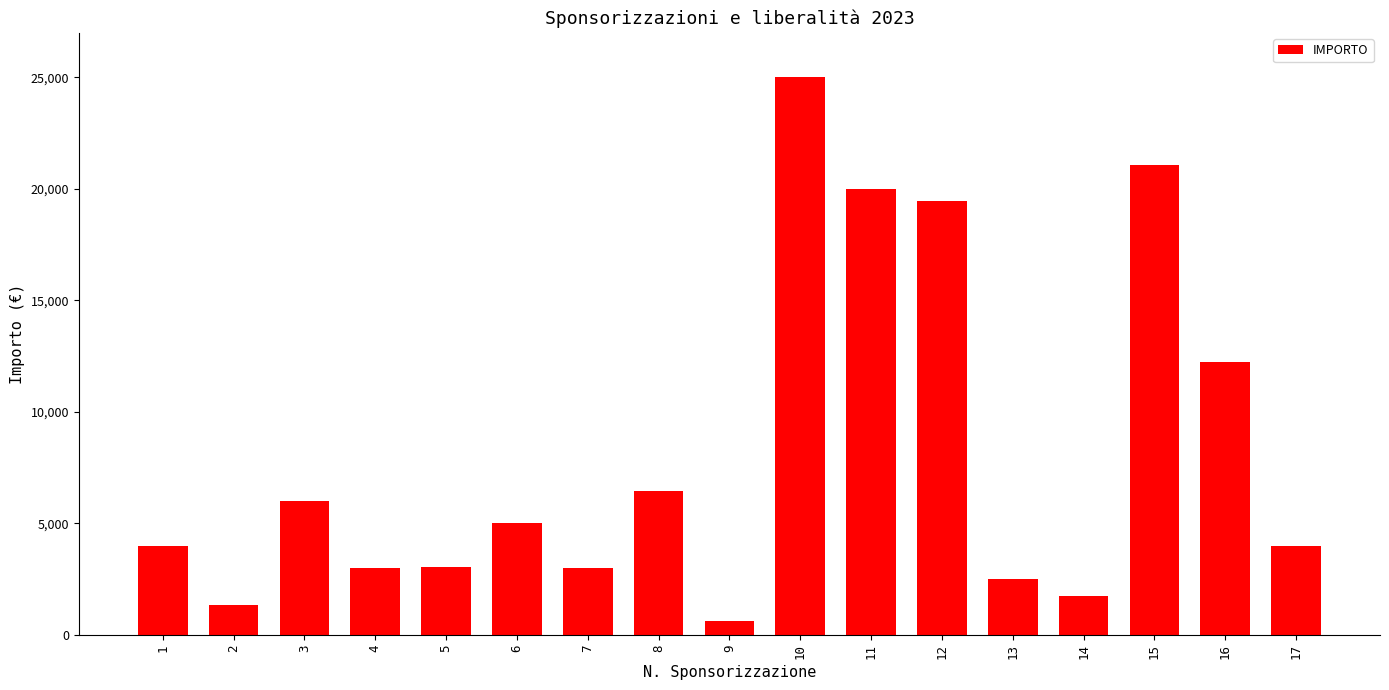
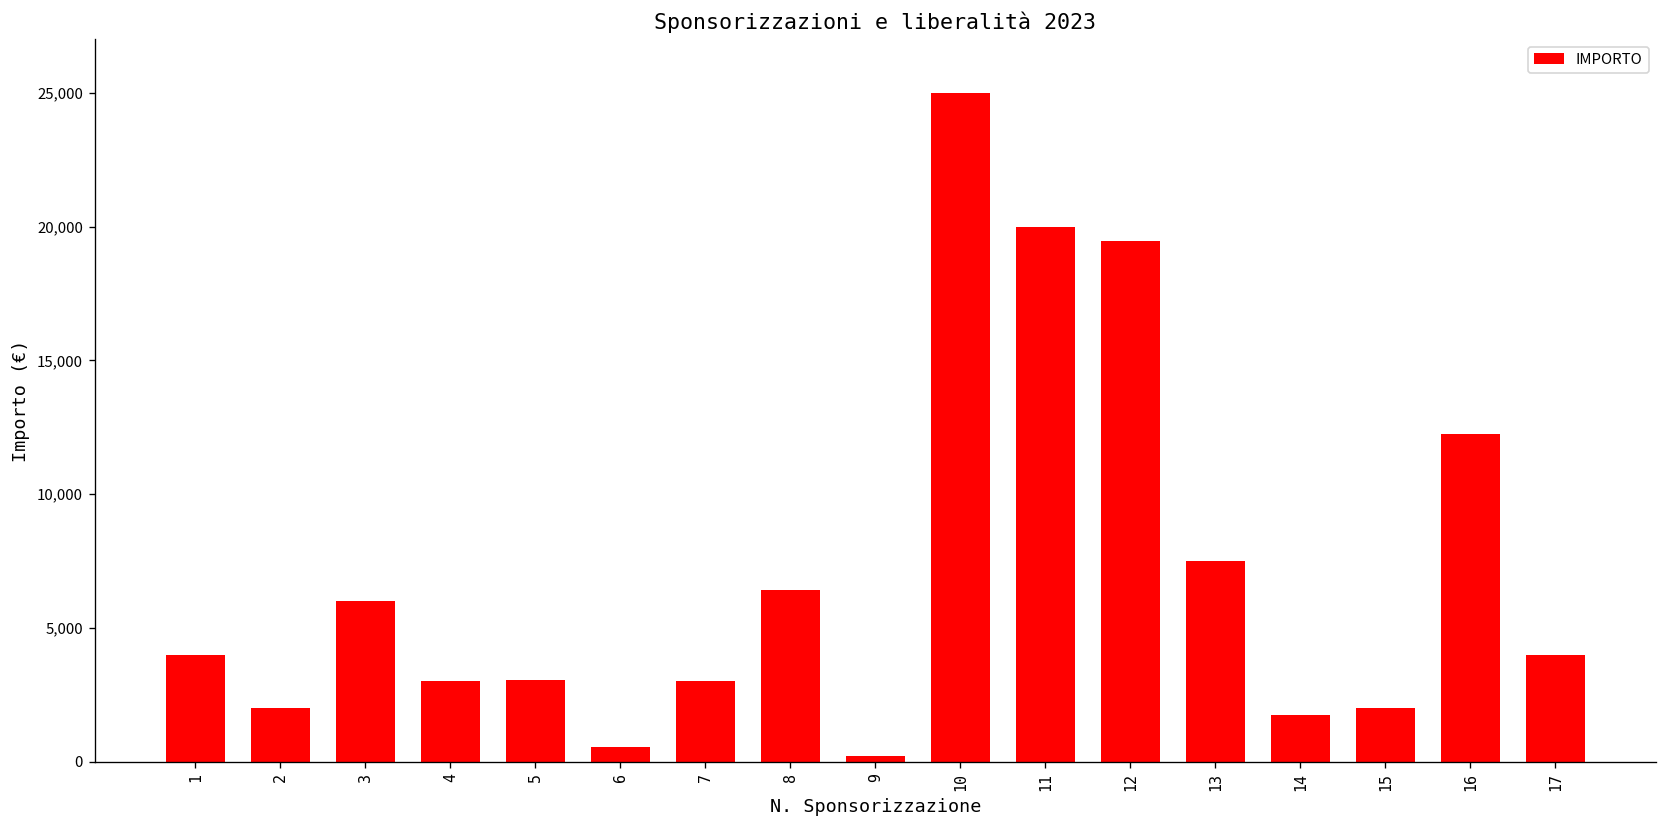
  {
    "1": "4,000",
-   "2": "1,300",
+   "2": "2,000",
    "3": "6,000",
    "4": "3,000",
    "5": "3,000",
-   "6": "5,000",
+   "6": "500",
    "7": "3,000",
    "8": "6,400",
-   "9": "600",
+   "9": "200",
    "10": "25,000",
    "11": "20,000",
    "12": "19,500",
-   "13": "2,500",
+   "13": "7,500",
    "14": "1,700",
-   "15": "21,100",
+   "15": "2,000",
    "16": "12,200",
    "17": "4,000"
  }
